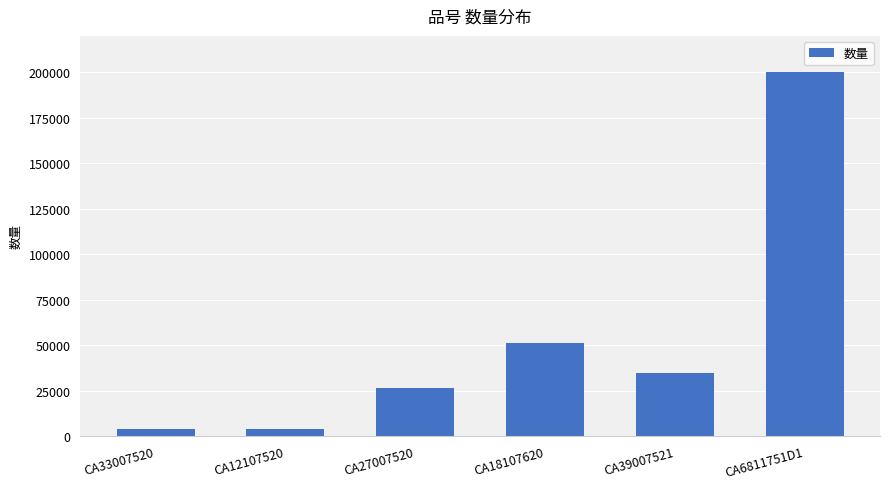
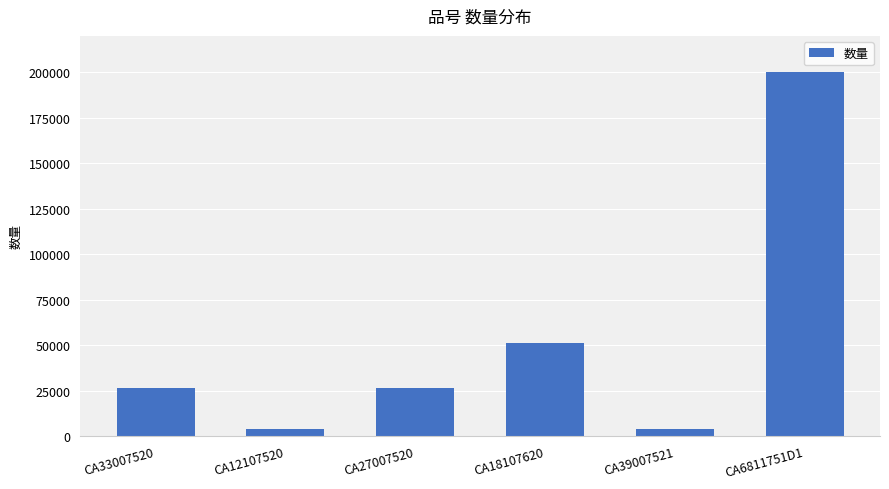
  {
-   "CA33007520": 4000,
+   "CA33007520": 26000,
    "CA12107520": 4000,
    "CA27007520": 27000,
    "CA18107620": 51000,
-   "CA39007521": 34000,
+   "CA39007521": 4000,
    "CA6811751D1": 200000
  }
